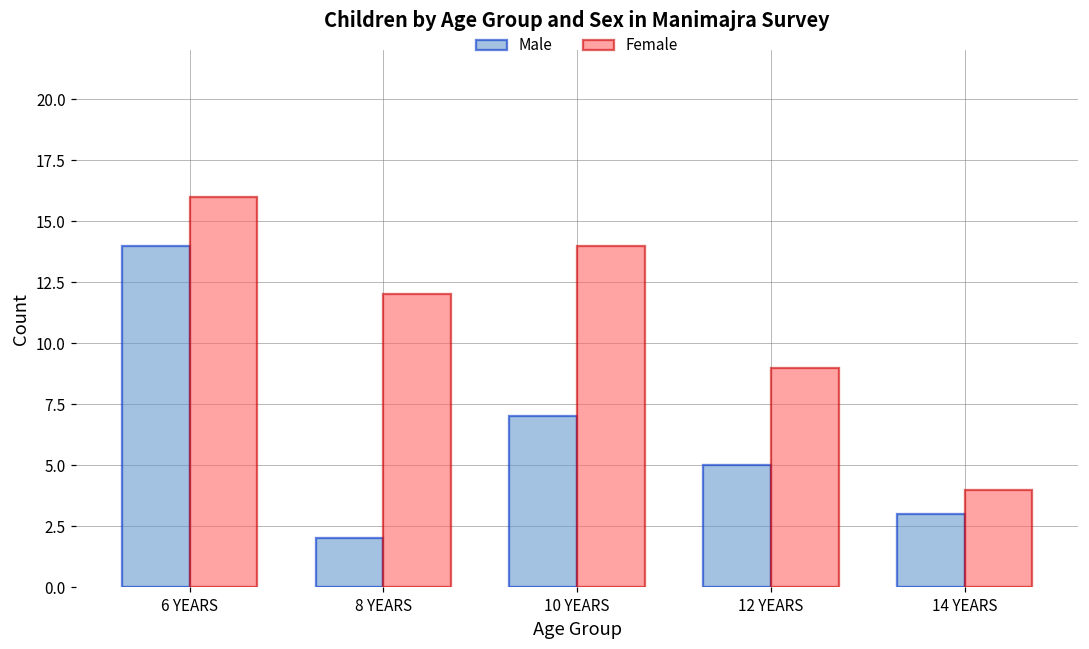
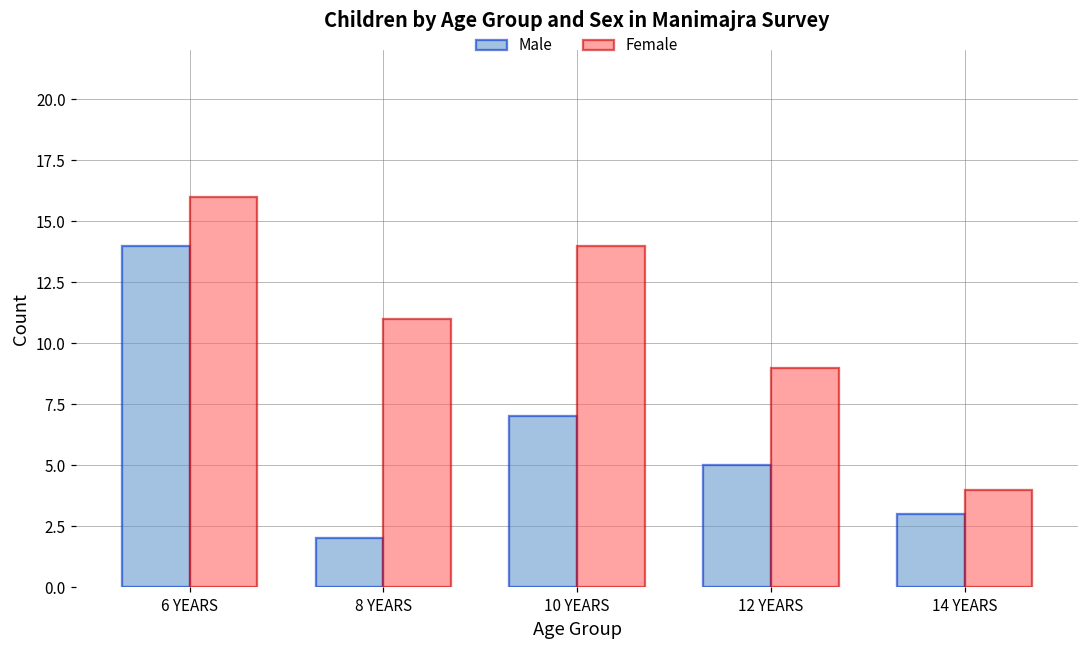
  {
    "Male": {
      "6 YEARS": 14,
      "8 YEARS": 2,
      "10 YEARS": 7,
      "12 YEARS": 5,
      "14 YEARS": 3
    },
    "Female": {
      "6 YEARS": 16,
-     "8 YEARS": 12,
+     "8 YEARS": 11,
      "10 YEARS": 14,
      "12 YEARS": 9,
      "14 YEARS": 4
    }
  }
